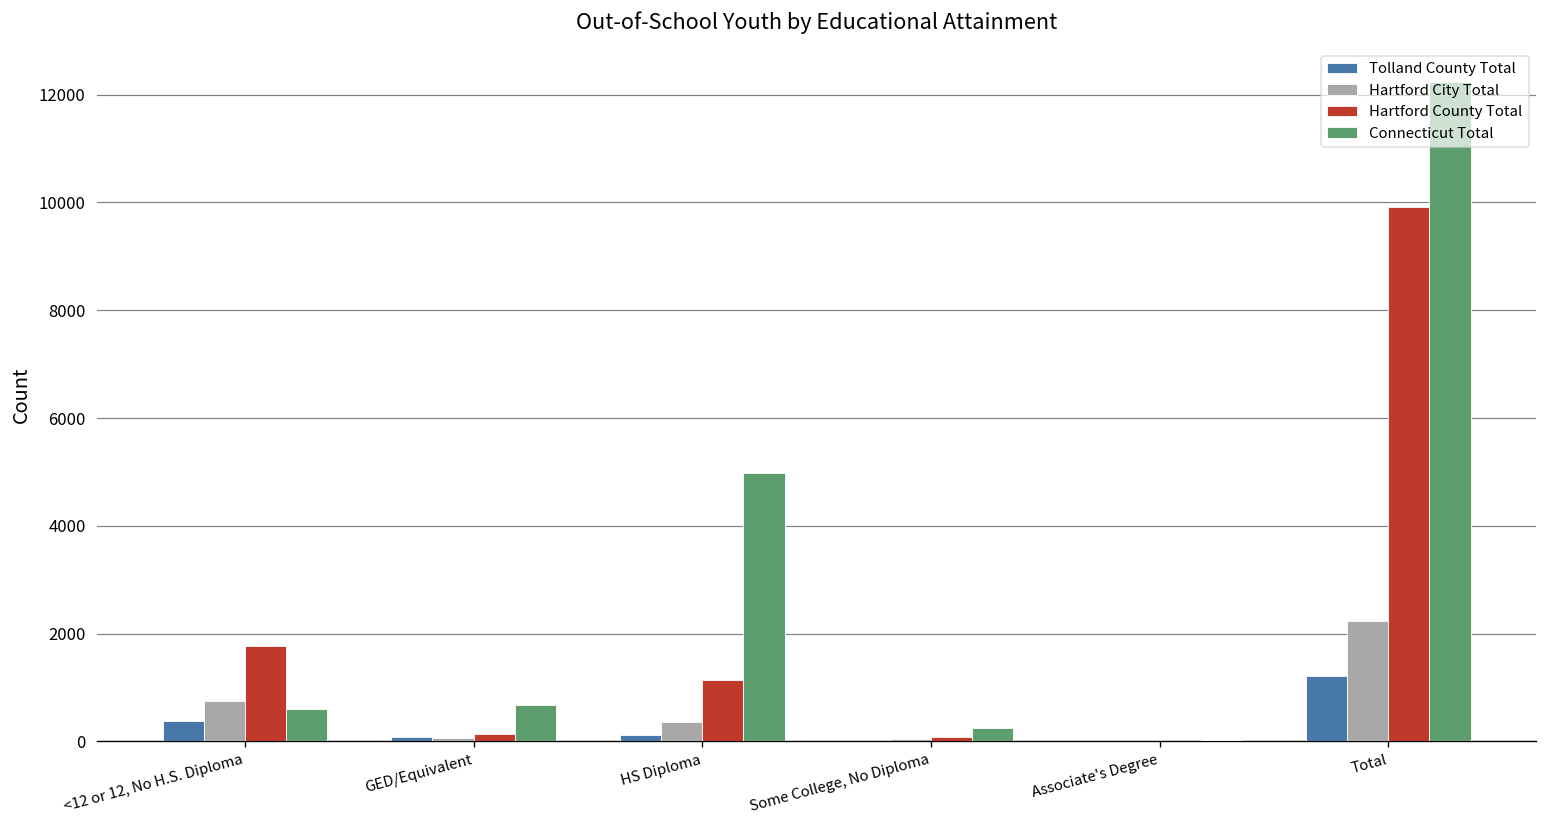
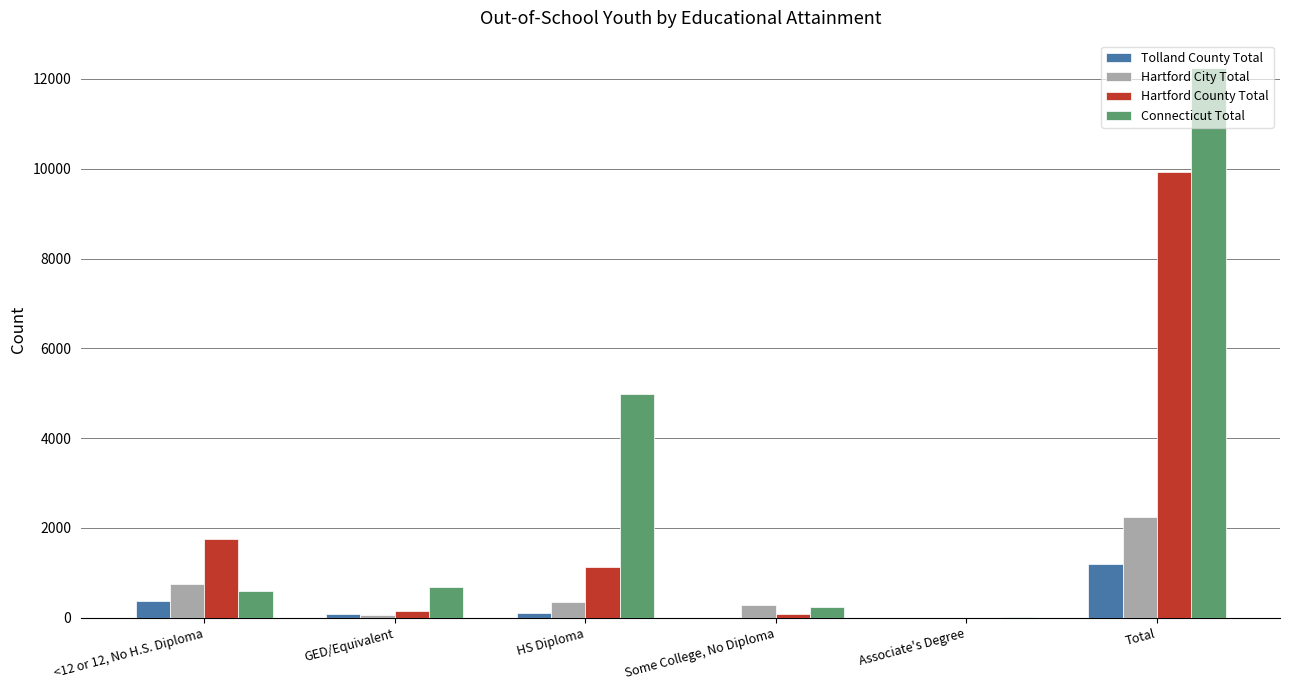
  {
    "Tolland County Total": {
      "<12 or 12, No H.S. Diploma": 400,
      "GED/Equivalent": 100,
      "HS Diploma": 100,
      "Some College, No Diploma": 0,
      "Associate's Degree": 0,
      "Total": 1200
    },
    "Hartford City Total": {
      "<12 or 12, No H.S. Diploma": 700,
      "GED/Equivalent": 100,
      "HS Diploma": 400,
-     "Some College, No Diploma": 0,
+     "Some College, No Diploma": 300,
      "Associate's Degree": 0,
      "Total": 2200
    },
    "Hartford County Total": {
      "<12 or 12, No H.S. Diploma": 1800,
      "GED/Equivalent": 100,
      "HS Diploma": 1100,
      "Some College, No Diploma": 100,
      "Associate's Degree": 0,
      "Total": 9900
    },
    "Connecticut Total": {
      "<12 or 12, No H.S. Diploma": 600,
      "GED/Equivalent": 700,
      "HS Diploma": 5000,
      "Some College, No Diploma": 200
    }
  }
